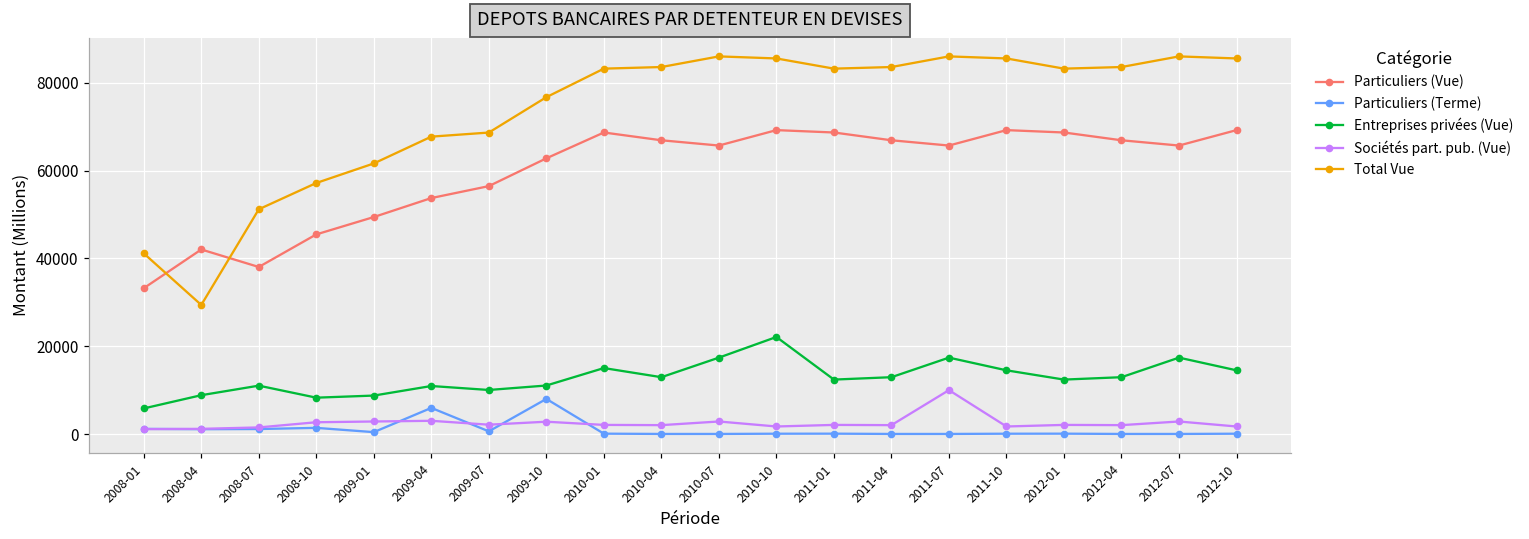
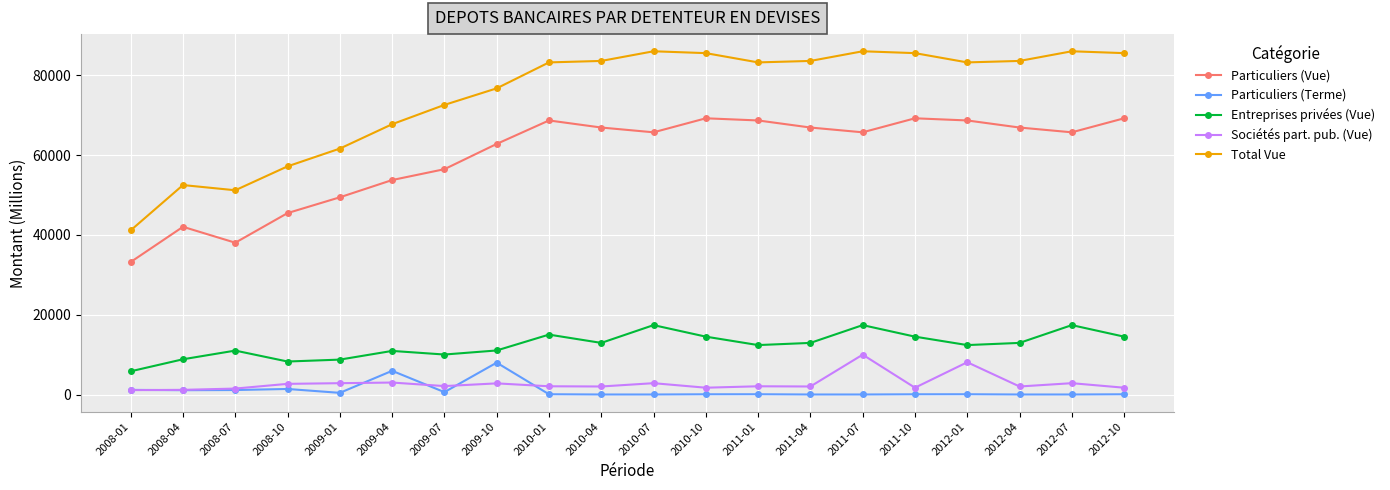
  {
    "Particuliers (Vue)": {
      "2008-01": 33000,
      "2008-04": 42000,
      "2008-07": 38000,
      "2008-10": 45000,
      "2009-01": 49000,
      "2009-04": 54000,
      "2009-07": 56000,
      "2009-10": 63000,
      "2010-01": 69000,
      "2010-04": 67000,
      "2010-07": 66000,
      "2010-10": 69000,
      "2011-01": 69000,
      "2011-04": 67000,
      "2011-07": 66000,
      "2011-10": 69000,
      "2012-01": 69000,
      "2012-04": 67000,
      "2012-07": 66000,
      "2012-10": 69000
    },
    "Particuliers (Terme)": {
      "2008-10": 1000,
      "2009-01": 0,
      "2009-04": 6000,
      "2009-07": 1000,
      "2009-10": 8000,
      "2010-01": 0,
      "2010-04": 0,
      "2010-07": 0,
      "2010-10": 0,
      "2011-01": 0,
      "2011-04": 0,
      "2011-07": 0,
      "2011-10": 0,
      "2012-01": 0,
      "2012-04": 0,
      "2012-07": 0,
      "2012-10": 0
    },
    "Entreprises privées (Vue)": {
      "2008-01": 6000,
      "2008-04": 9000,
      "2008-07": 11000,
      "2008-10": 8000,
      "2009-01": 9000,
      "2009-04": 11000,
      "2009-07": 10000,
      "2009-10": 11000,
      "2010-01": 15000,
      "2010-04": 13000,
      "2010-07": 17000,
-     "2010-10": 22000,
+     "2010-10": 15000,
      "2011-01": 12000,
      "2011-04": 13000,
      "2011-07": 17000,
      "2011-10": 15000,
      "2012-01": 12000,
      "2012-04": 13000,
      "2012-07": 17000,
      "2012-10": 15000
    },
    "Sociétés part. pub. (Vue)": {
      "2008-10": 3000,
      "2009-01": 3000,
      "2009-04": 3000,
      "2009-07": 2000,
      "2009-10": 3000,
      "2010-01": 2000,
      "2010-04": 2000,
      "2010-07": 3000,
      "2010-10": 2000,
      "2011-01": 2000,
      "2011-04": 2000,
      "2011-07": 10000,
      "2011-10": 2000,
-     "2012-01": 2000,
+     "2012-01": 8000,
      "2012-04": 2000,
      "2012-07": 3000,
      "2012-10": 2000
    },
    "Total Vue": {
      "2008-01": 41000,
-     "2008-04": 29000,
+     "2008-04": 52000,
      "2008-07": 51000,
      "2008-10": 57000,
      "2009-01": 62000,
      "2009-04": 68000,
-     "2009-07": 69000,
+     "2009-07": 73000,
      "2009-10": 77000,
      "2010-01": 83000,
      "2010-04": 84000,
      "2010-07": 86000,
      "2010-10": 86000,
      "2011-01": 83000,
      "2011-04": 84000,
      "2011-07": 86000,
      "2011-10": 86000,
      "2012-01": 83000,
      "2012-04": 84000,
      "2012-07": 86000,
      "2012-10": 86000
    }
  }
